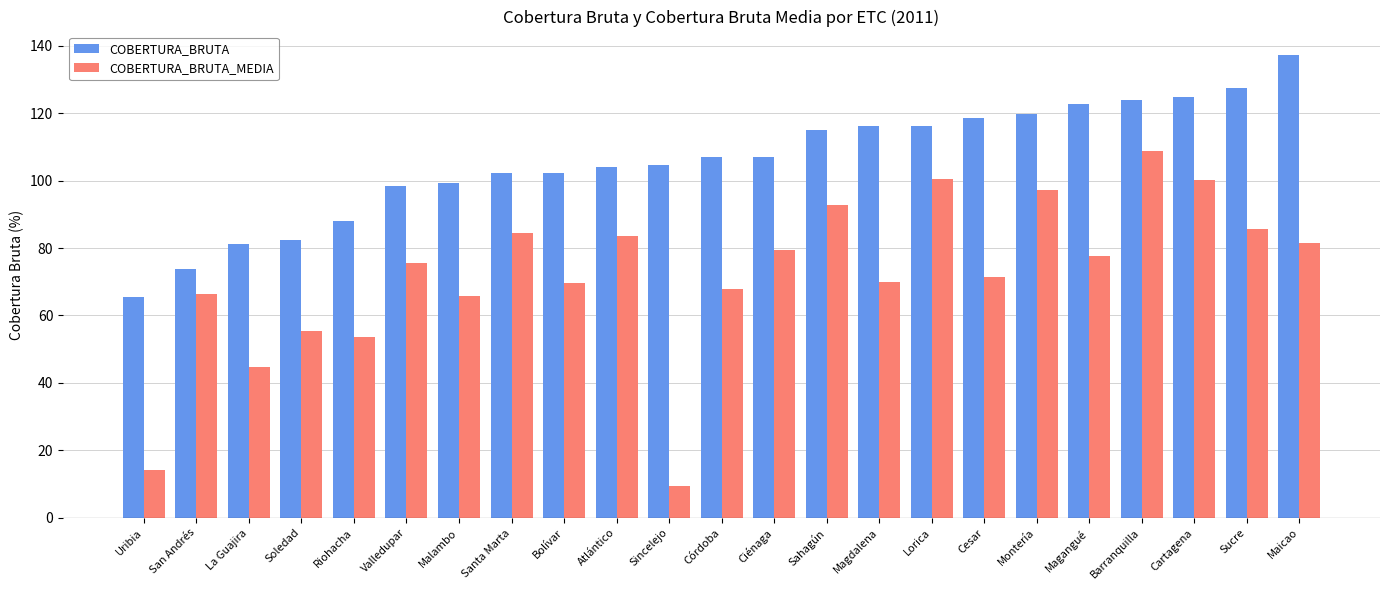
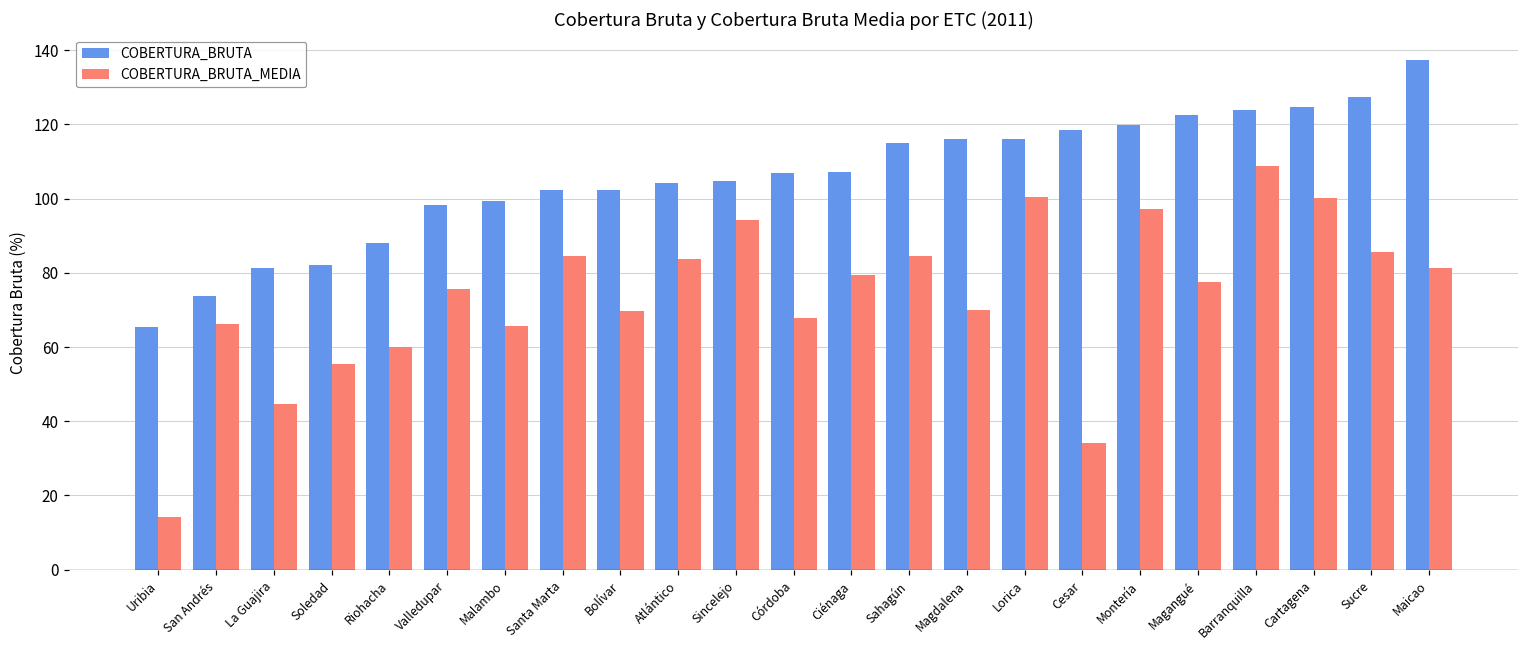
  {
    "COBERTURA_BRUTA": {
      "Uribia": 65,
      "San Andrés": 74,
      "La Guajira": 81,
      "Soledad": 82,
      "Riohacha": 88,
      "Valledupar": 98,
      "Malambo": 99,
      "Santa Marta": 102,
      "Bolívar": 102,
      "Atlántico": 104,
      "Sincelejo": 105,
      "Córdoba": 107,
      "Ciénaga": 107,
      "Sahagún": 115,
      "Magdalena": 116,
      "Lorica": 116,
      "Cesar": 119,
      "Montería": 120,
      "Magangué": 123,
      "Barranquilla": 124,
      "Cartagena": 125,
      "Sucre": 127,
      "Maicao": 137
    },
    "COBERTURA_BRUTA_MEDIA": {
      "Uribia": 14,
      "San Andrés": 66,
      "La Guajira": 45,
      "Soledad": 55,
-     "Riohacha": 54,
+     "Riohacha": 60,
      "Valledupar": 76,
      "Malambo": 66,
      "Santa Marta": 85,
      "Bolívar": 70,
      "Atlántico": 84,
-     "Sincelejo": 9,
+     "Sincelejo": 94,
      "Córdoba": 68,
      "Ciénaga": 79,
-     "Sahagún": 93,
+     "Sahagún": 85,
      "Magdalena": 70,
      "Lorica": 100,
-     "Cesar": 71,
+     "Cesar": 34,
      "Montería": 97,
      "Magangué": 78,
      "Barranquilla": 109,
      "Cartagena": 100,
      "Sucre": 86,
      "Maicao": 81
    }
  }
